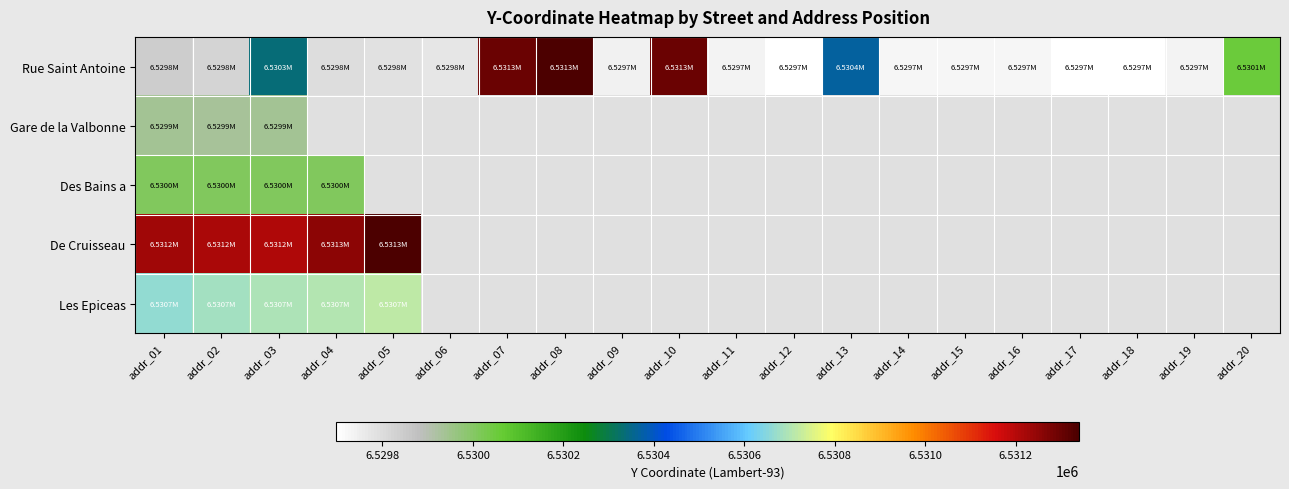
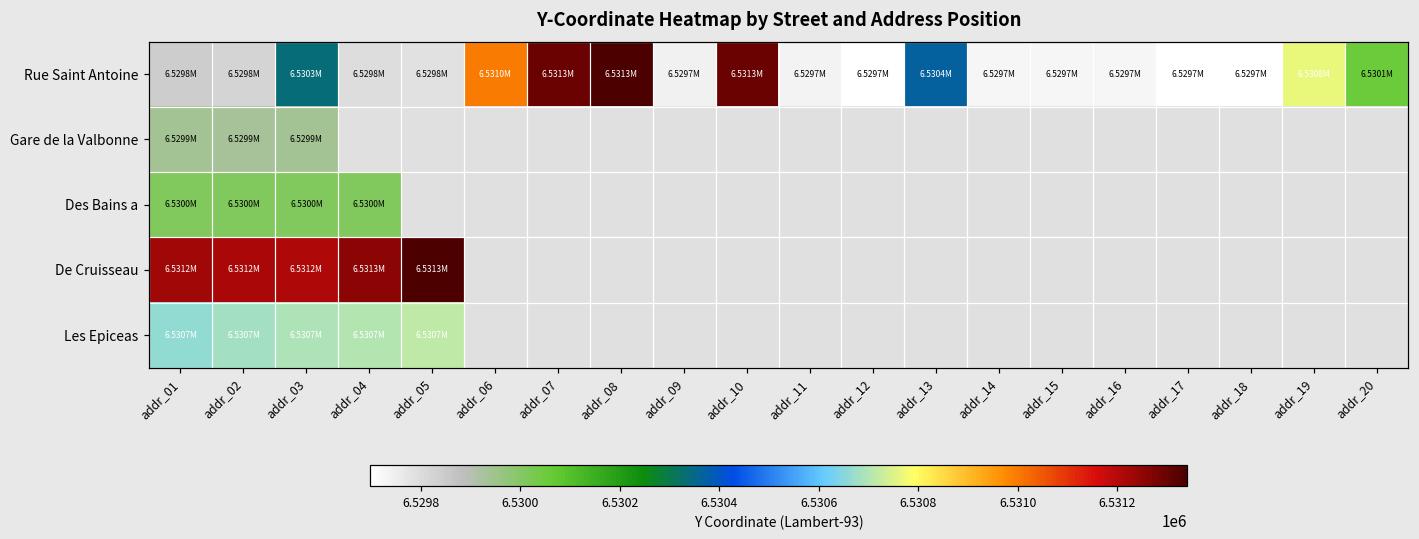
  {
    "Rue Saint Antoine": {
      "addr_01": "6.5298M",
      "addr_02": "6.5298M",
      "addr_03": "6.5303M",
      "addr_04": "6.5298M",
      "addr_05": "6.5298M",
-     "addr_06": "6.5298M",
+     "addr_06": "6.5310M",
      "addr_07": "6.5313M",
      "addr_08": "6.5313M",
      "addr_09": "6.5297M",
      "addr_10": "6.5313M",
      "addr_11": "6.5297M",
      "addr_12": "6.5297M",
      "addr_13": "6.5304M",
      "addr_14": "6.5297M",
      "addr_15": "6.5297M",
      "addr_16": "6.5297M",
      "addr_17": "6.5297M",
      "addr_18": "6.5297M",
-     "addr_19": "6.5297M",
+     "addr_19": "6.5308M",
      "addr_20": "6.5301M"
    },
    "Gare de la Valbonne": {
      "addr_01": "6.5299M",
      "addr_02": "6.5299M",
      "addr_03": "6.5299M"
    },
    "Des Bains a": {
      "addr_01": "6.5300M",
      "addr_02": "6.5300M",
      "addr_03": "6.5300M",
      "addr_04": "6.5300M"
    },
    "De Cruisseau": {
      "addr_01": "6.5312M",
      "addr_02": "6.5312M",
      "addr_03": "6.5312M",
      "addr_04": "6.5313M",
      "addr_05": "6.5313M"
    },
    "Les Epiceas": {
      "addr_01": "6.5307M",
      "addr_02": "6.5307M",
      "addr_03": "6.5307M",
      "addr_04": "6.5307M",
      "addr_05": "6.5307M"
    }
  }
